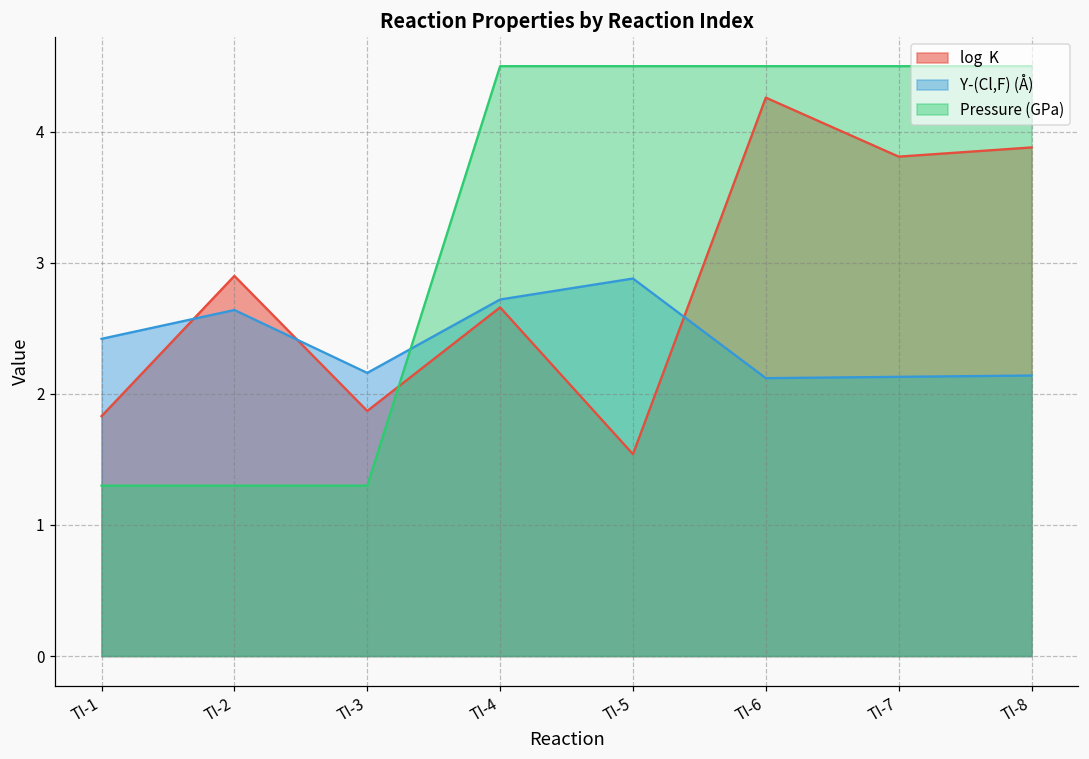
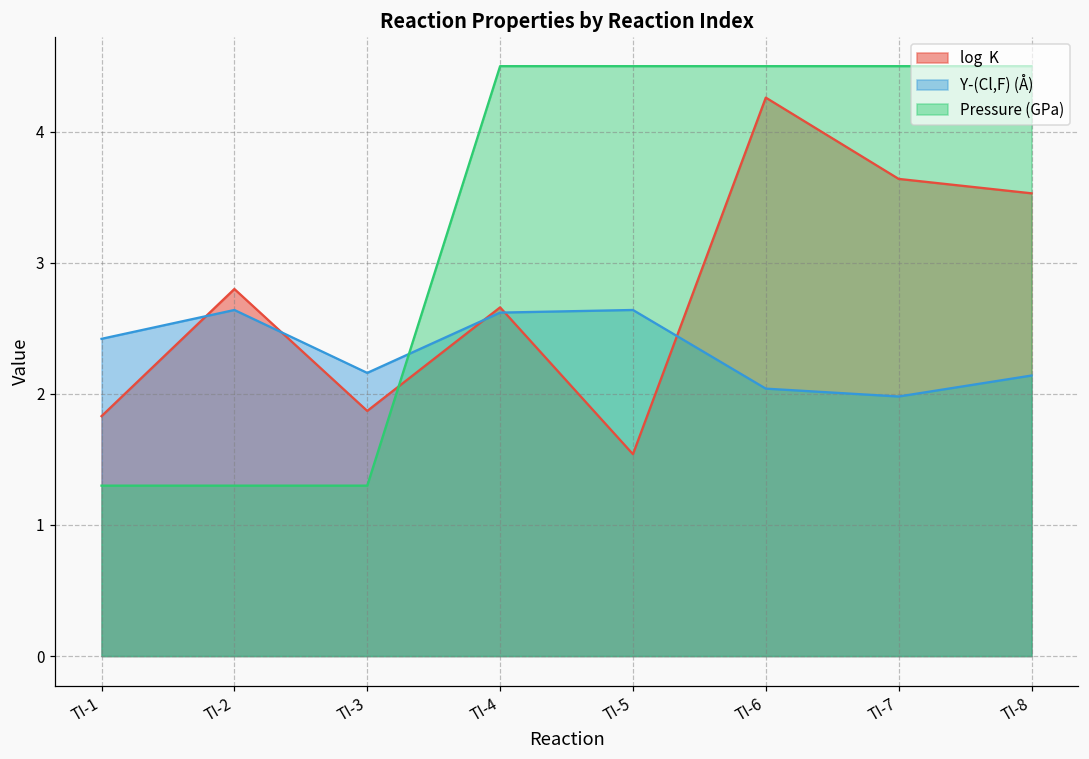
  {
    "log K": {
      "TI-1": 1.83,
-     "TI-2": 2.9,
+     "TI-2": 2.8,
      "TI-3": 1.87,
      "TI-4": 2.66,
      "TI-5": 1.54,
      "TI-6": 4.26,
-     "TI-7": 3.81,
-     "TI-8": 3.88
+     "TI-7": 3.64,
+     "TI-8": 3.53
    },
    "Y-(Cl,F) (Å)": {
      "TI-1": 2.42,
      "TI-2": 2.64,
      "TI-3": 2.16,
-     "TI-4": 2.72,
-     "TI-5": 2.88,
-     "TI-6": 2.12,
-     "TI-7": 2.13,
+     "TI-4": 2.62,
+     "TI-5": 2.64,
+     "TI-6": 2.04,
+     "TI-7": 1.98,
      "TI-8": 2.14
    },
    "Pressure (GPa)": {
      "TI-1": 1.30,
      "TI-2": 1.30,
      "TI-3": 1.30,
      "TI-4": 4.50,
      "TI-5": 4.50,
      "TI-6": 4.50,
      "TI-7": 4.50
    }
  }
